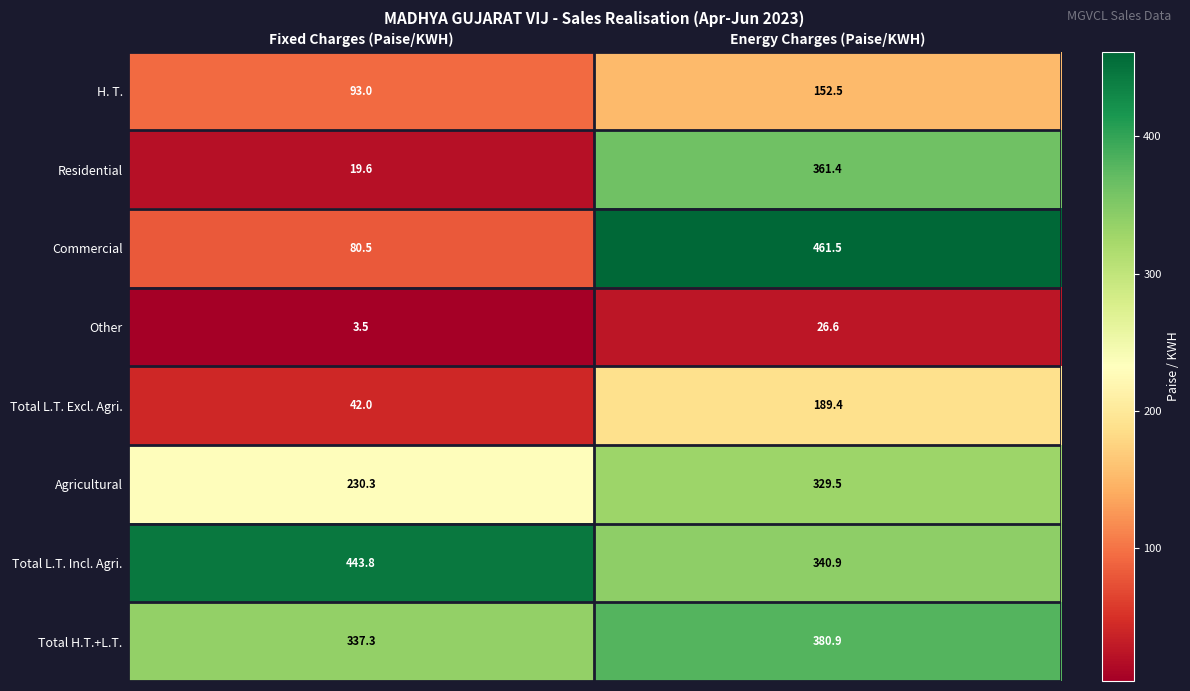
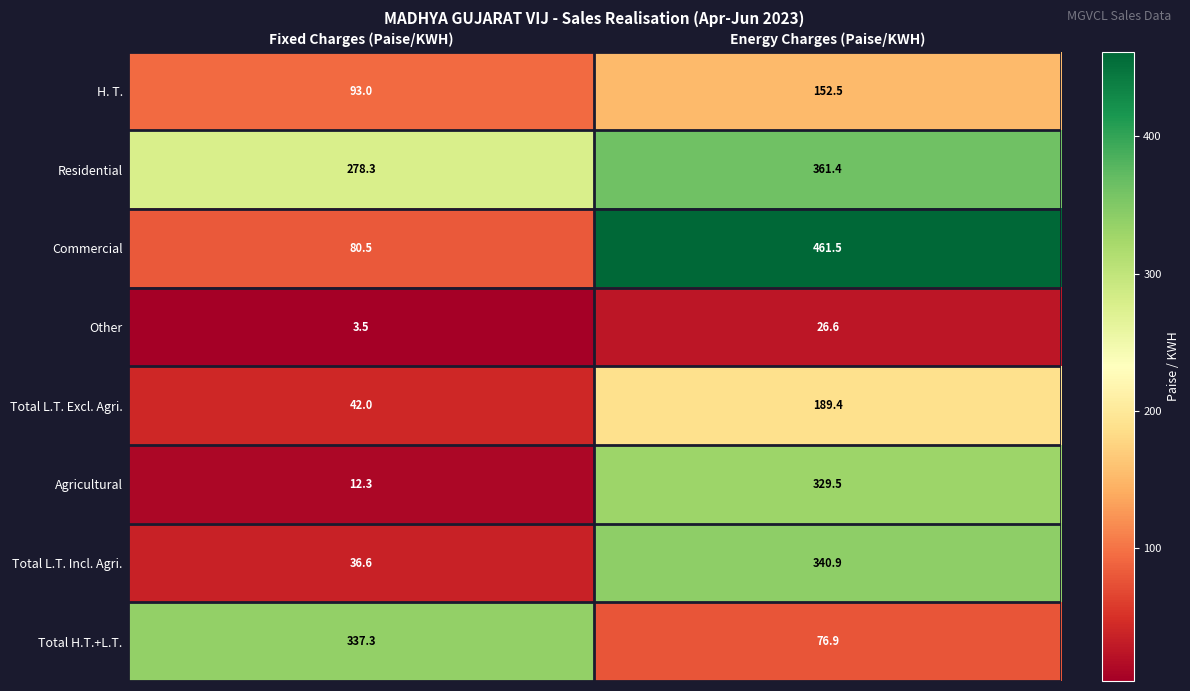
  {
    "H. T.": {
      "Fixed Charges (Paise/KWH)": 93.0,
      "Energy Charges (Paise/KWH)": 152.5
    },
    "Residential": {
-     "Fixed Charges (Paise/KWH)": 19.6,
+     "Fixed Charges (Paise/KWH)": 278.3,
      "Energy Charges (Paise/KWH)": 361.4
    },
    "Commercial": {
      "Fixed Charges (Paise/KWH)": 80.5,
      "Energy Charges (Paise/KWH)": 461.5
    },
    "Other": {
      "Fixed Charges (Paise/KWH)": 3.5,
      "Energy Charges (Paise/KWH)": 26.6
    },
    "Total L.T. Excl. Agri.": {
      "Fixed Charges (Paise/KWH)": 42.0,
      "Energy Charges (Paise/KWH)": 189.4
    },
    "Agricultural": {
-     "Fixed Charges (Paise/KWH)": 230.3,
+     "Fixed Charges (Paise/KWH)": 12.3,
      "Energy Charges (Paise/KWH)": 329.5
    },
    "Total L.T. Incl. Agri.": {
-     "Fixed Charges (Paise/KWH)": 443.8,
+     "Fixed Charges (Paise/KWH)": 36.6,
      "Energy Charges (Paise/KWH)": 340.9
    },
    "Total H.T.+L.T.": {
      "Fixed Charges (Paise/KWH)": 337.3,
-     "Energy Charges (Paise/KWH)": 380.9
+     "Energy Charges (Paise/KWH)": 76.9
    }
  }
